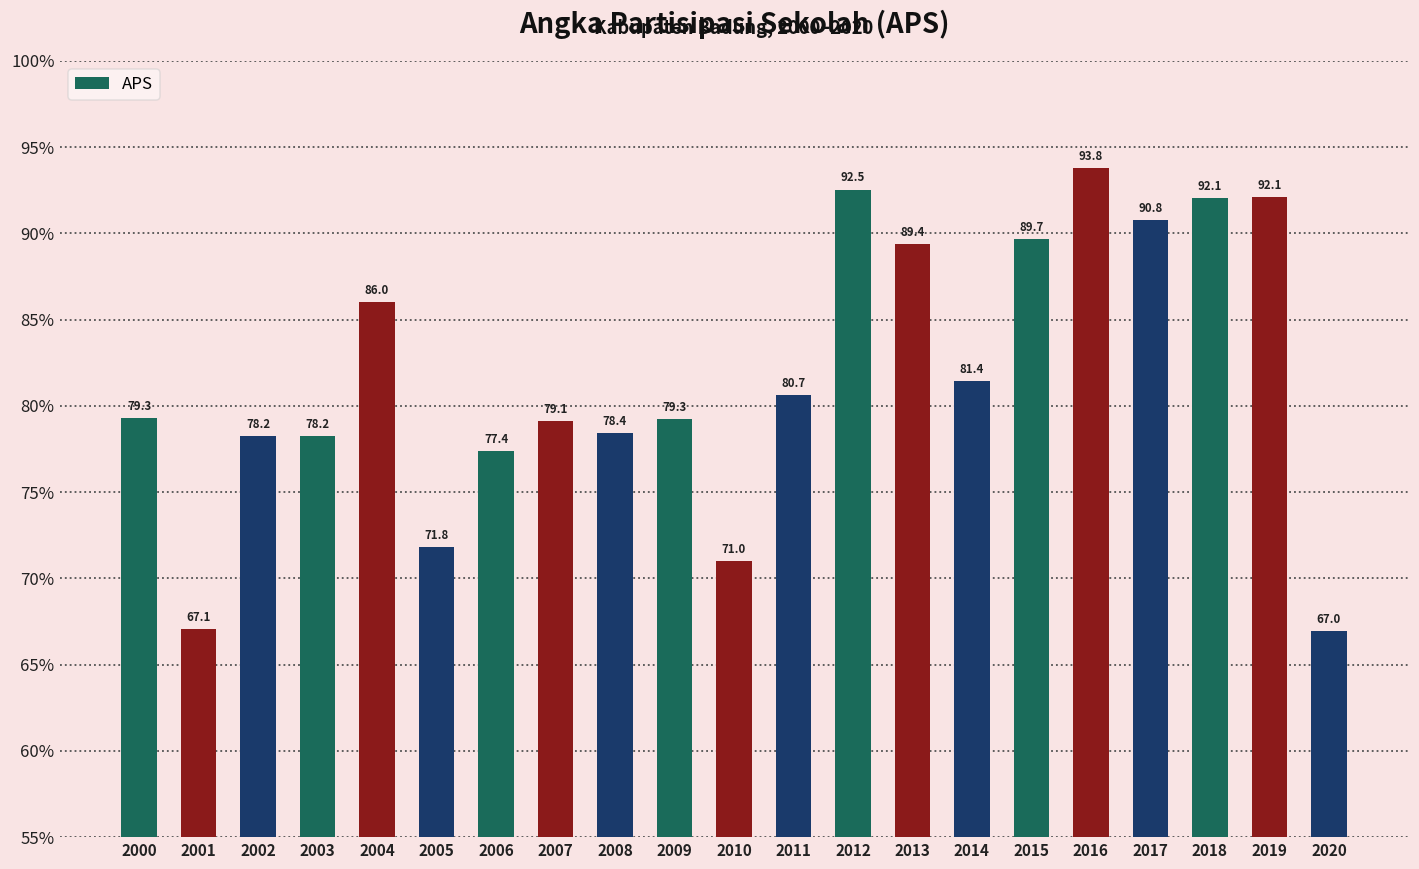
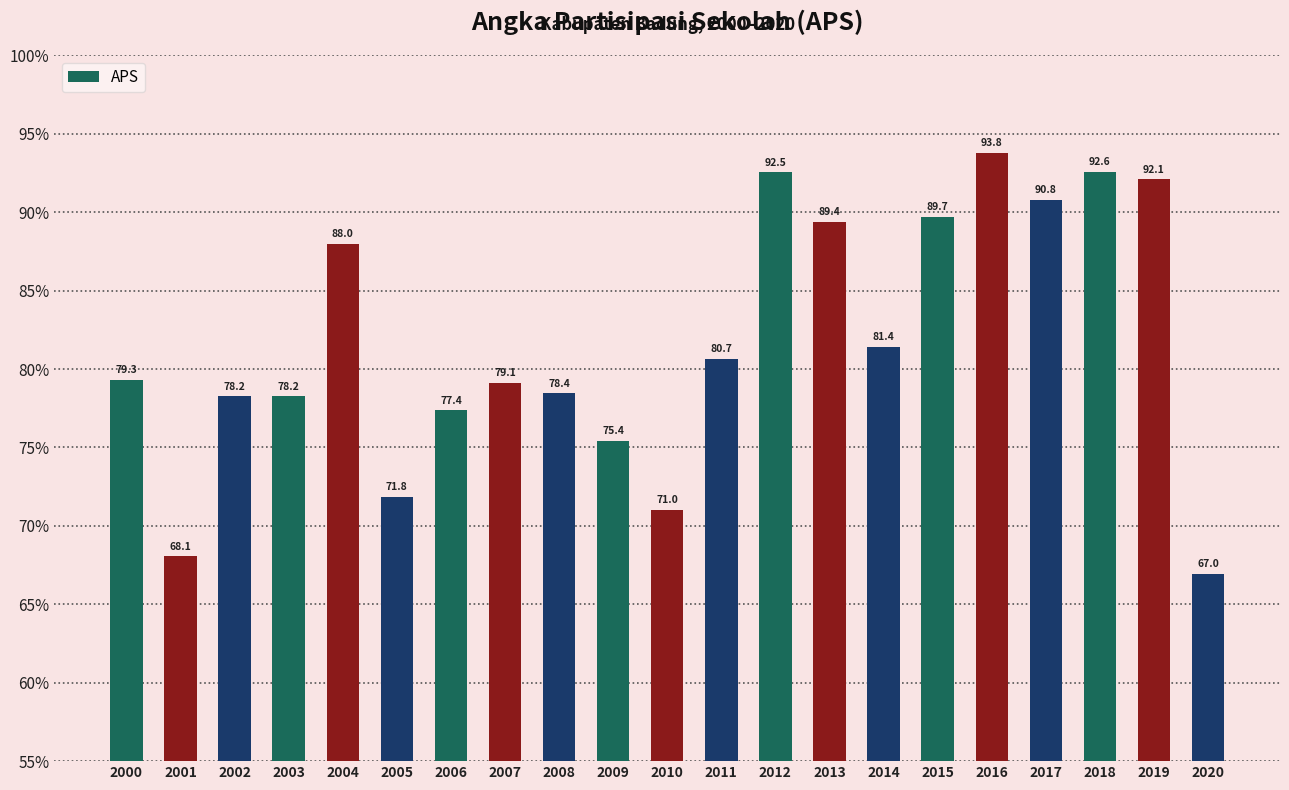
  {
    "2000": 79.3,
-   "2001": 67.1,
+   "2001": 68.1,
    "2002": 78.2,
    "2003": 78.2,
-   "2004": 86.0,
+   "2004": 88.0,
    "2005": 71.8,
    "2006": 77.4,
    "2007": 79.1,
    "2008": 78.4,
-   "2009": 79.3,
+   "2009": 75.4,
    "2010": 71.0,
    "2011": 80.7,
    "2012": 92.5,
    "2013": 89.4,
    "2014": 81.4,
    "2015": 89.7,
    "2016": 93.8,
    "2017": 90.8,
-   "2018": 92.1,
+   "2018": 92.6,
    "2019": 92.1,
    "2020": 67.0
  }
